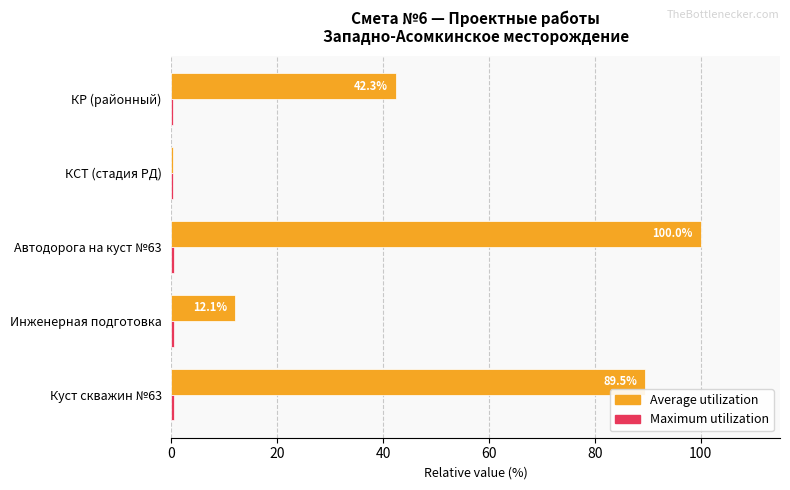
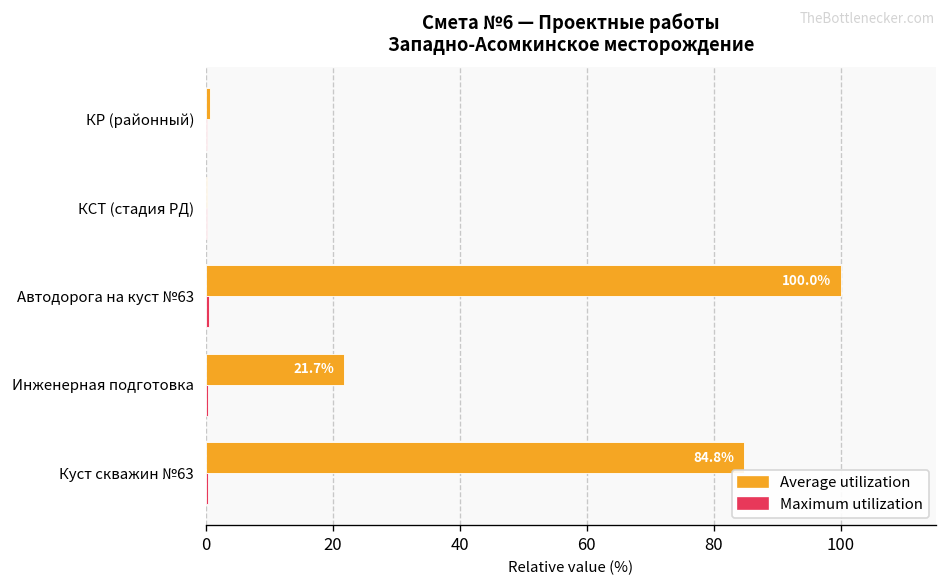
  {
    "Average utilization": {
-     "КР (районный)": "42",
+     "КР (районный)": "1",
      "Автодорога на куст №63": "100.0%",
-     "Инженерная подготовка": "12.1%",
-     "Куст скважин №63": "89.5%"
+     "Инженерная подготовка": "21.7%",
+     "Куст скважин №63": "84.8%"
    },
    "Maximum utilization": {
      "Автодорога на куст №63": "1"
    }
  }
